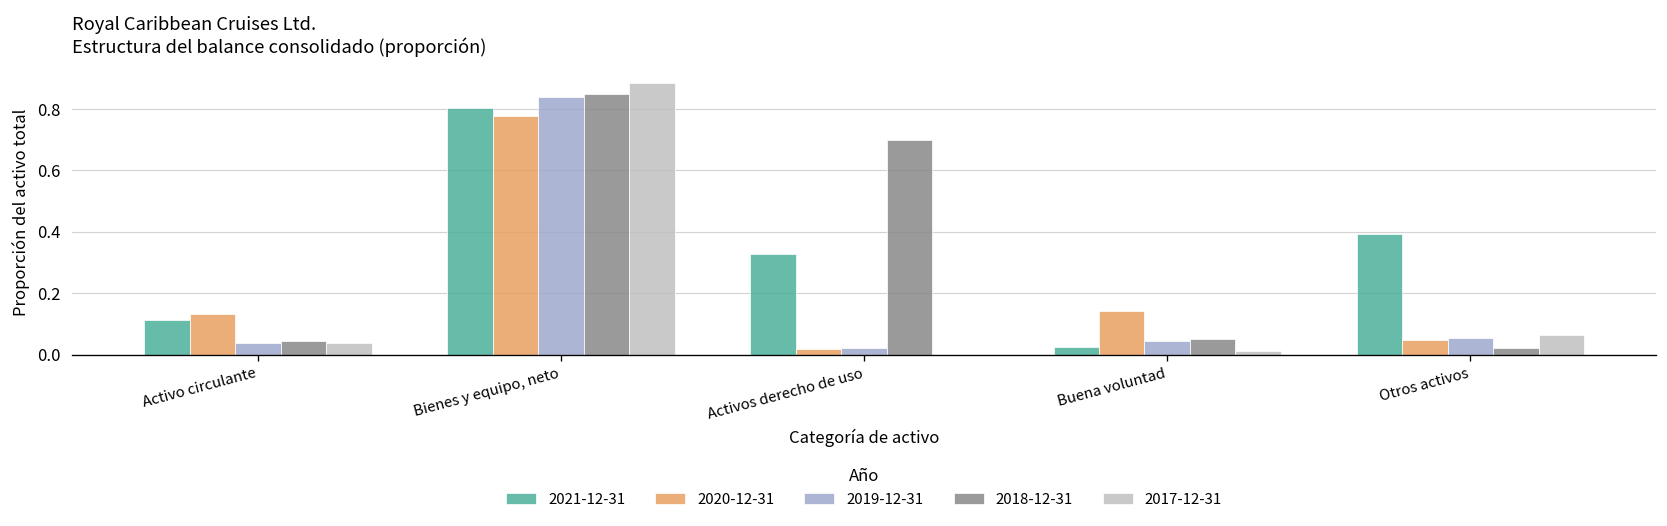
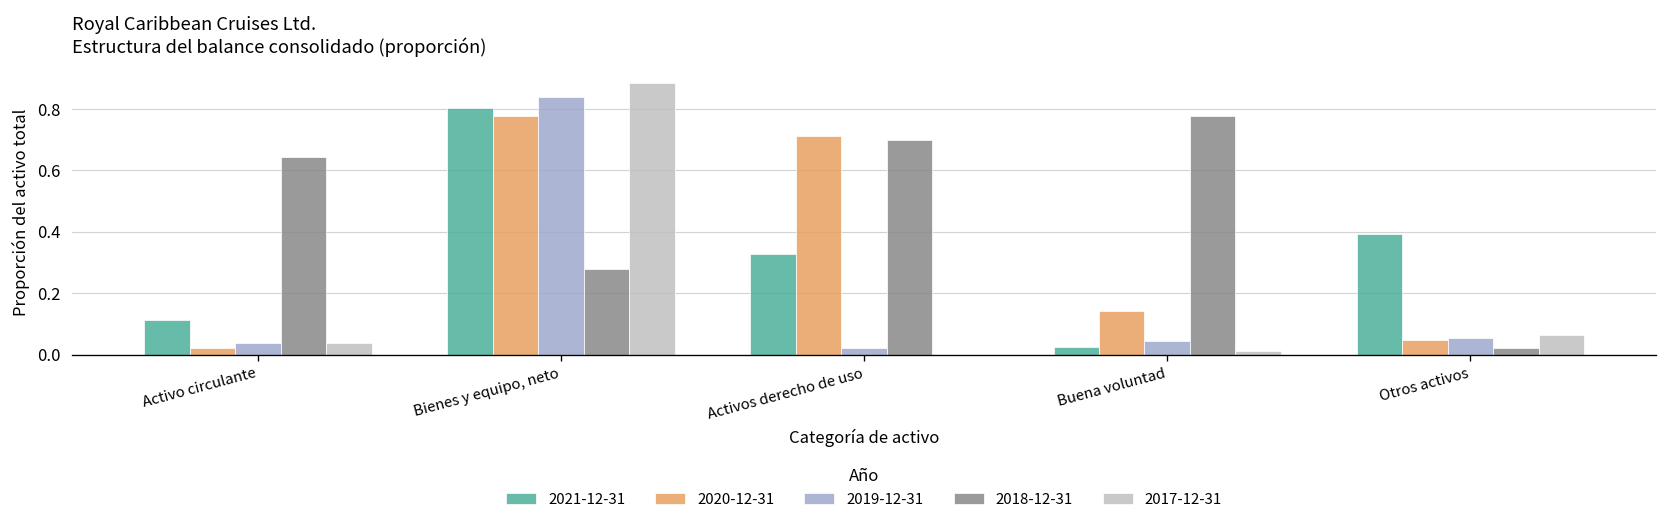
  {
    "2021-12-31": {
      "Activo circulante": 0.11,
      "Bienes y equipo, neto": 0.80,
      "Activos derecho de uso": 0.33,
      "Buena voluntad": 0.03,
      "Otros activos": 0.39
    },
    "2020-12-31": {
-     "Activo circulante": 0.13,
+     "Activo circulante": 0.02,
      "Bienes y equipo, neto": 0.78,
-     "Activos derecho de uso": 0.02,
+     "Activos derecho de uso": 0.71,
      "Buena voluntad": 0.14,
      "Otros activos": 0.05
    },
    "2018-12-31": {
-     "Activo circulante": 0.04,
-     "Bienes y equipo, neto": 0.85,
+     "Activo circulante": 0.64,
+     "Bienes y equipo, neto": 0.28,
      "Activos derecho de uso": 0.70,
-     "Buena voluntad": 0.05,
+     "Buena voluntad": 0.78,
      "Otros activos": 0.02
    }
  }
